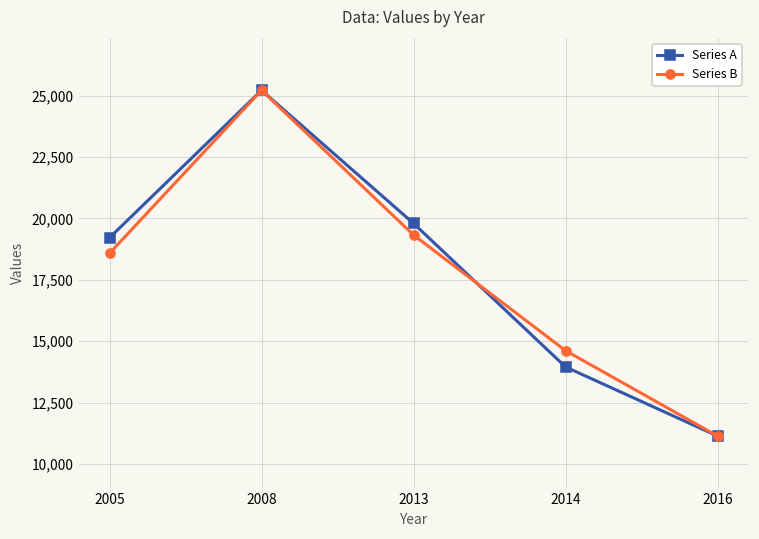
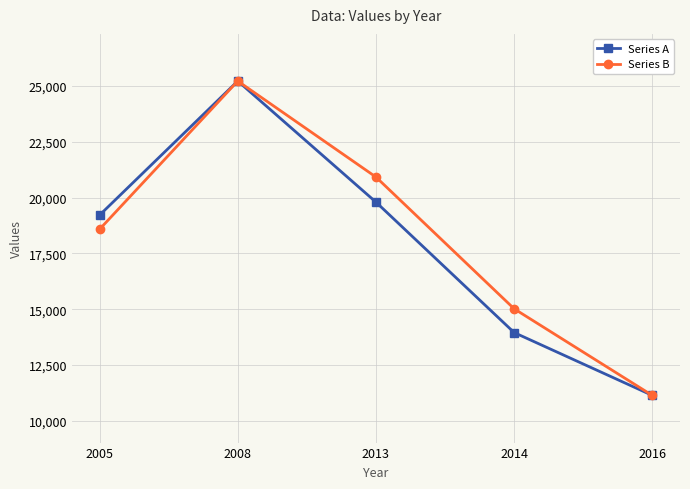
  {
    "Series A": {
      "2005": "19,200",
      "2013": "19,800",
      "2014": "14,000"
    },
    "Series B": {
      "2005": "18,600",
-     "2013": "19,300",
-     "2014": "14,600"
+     "2013": "20,900",
+     "2014": "15,000"
    }
  }
